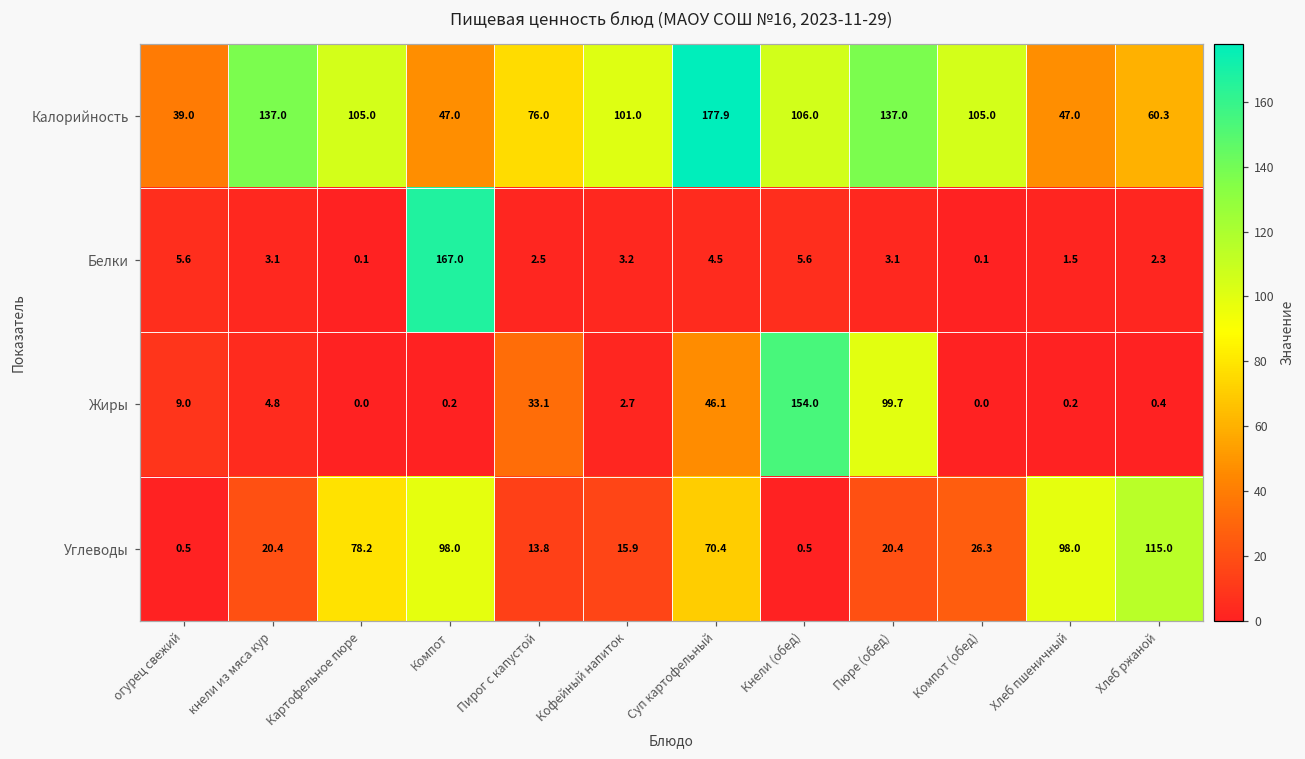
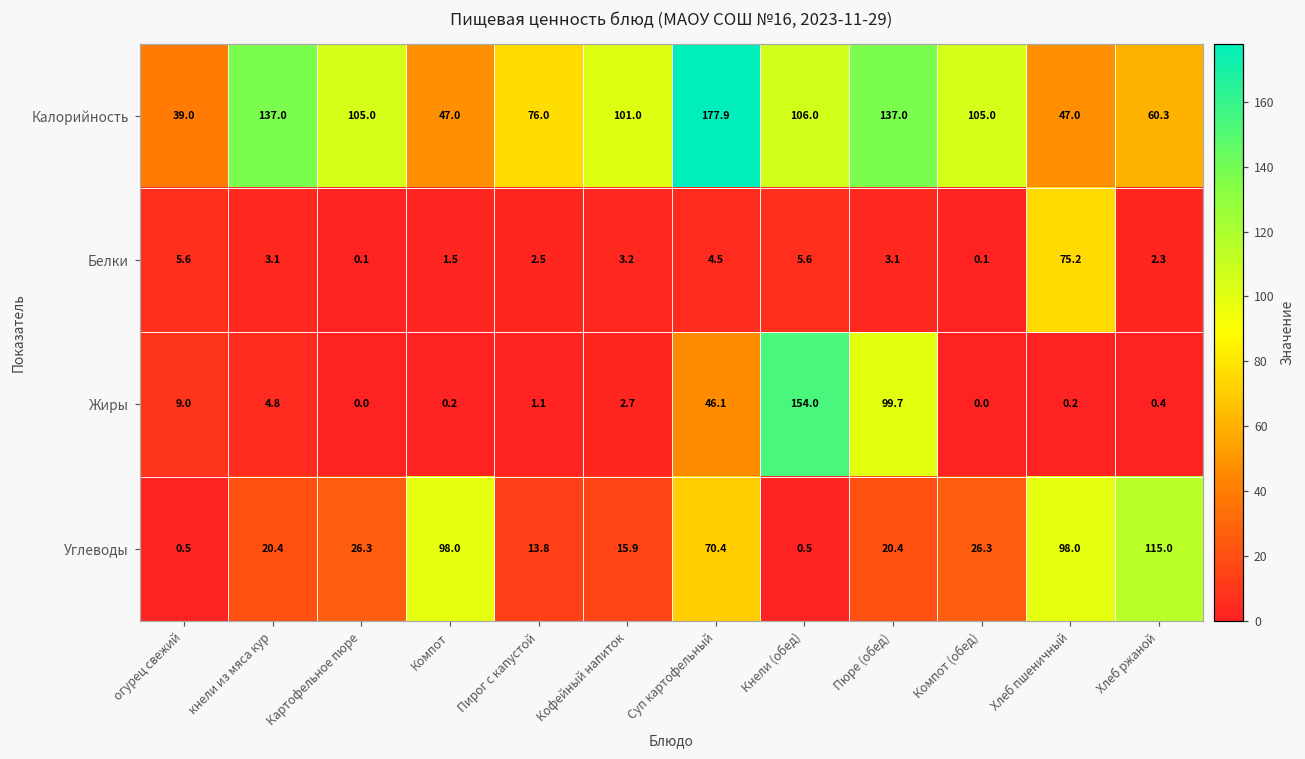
  {
    "Калорийность": {
      "огурец свежий": 39.0,
      "кнели из мяса кур": 137.0,
      "Картофельное пюре": 105.0,
      "Компот": 47.0,
      "Пирог с капустой": 76.0,
      "Кофейный напиток": 101.0,
      "Суп картофельный": 177.9,
      "Кнели (обед)": 106.0,
      "Пюре (обед)": 137.0,
      "Компот (обед)": 105.0,
      "Хлеб пшеничный": 47.0,
      "Хлеб ржаной": 60.3
    },
    "Белки": {
      "огурец свежий": 5.6,
      "кнели из мяса кур": 3.1,
      "Картофельное пюре": 0.1,
-     "Компот": 167.0,
+     "Компот": 1.5,
      "Пирог с капустой": 2.5,
      "Кофейный напиток": 3.2,
      "Суп картофельный": 4.5,
      "Кнели (обед)": 5.6,
      "Пюре (обед)": 3.1,
      "Компот (обед)": 0.1,
-     "Хлеб пшеничный": 1.5,
+     "Хлеб пшеничный": 75.2,
      "Хлеб ржаной": 2.3
    },
    "Жиры": {
      "огурец свежий": 9.0,
      "кнели из мяса кур": 4.8,
      "Картофельное пюре": 0.0,
      "Компот": 0.2,
-     "Пирог с капустой": 33.1,
+     "Пирог с капустой": 1.1,
      "Кофейный напиток": 2.7,
      "Суп картофельный": 46.1,
      "Кнели (обед)": 154.0,
      "Пюре (обед)": 99.7,
      "Компот (обед)": 0.0,
      "Хлеб пшеничный": 0.2,
      "Хлеб ржаной": 0.4
    },
    "Углеводы": {
      "огурец свежий": 0.5,
      "кнели из мяса кур": 20.4,
-     "Картофельное пюре": 78.2,
+     "Картофельное пюре": 26.3,
      "Компот": 98.0,
      "Пирог с капустой": 13.8,
      "Кофейный напиток": 15.9,
      "Суп картофельный": 70.4,
      "Кнели (обед)": 0.5,
      "Пюре (обед)": 20.4,
      "Компот (обед)": 26.3,
      "Хлеб пшеничный": 98.0,
      "Хлеб ржаной": 115.0
    }
  }
